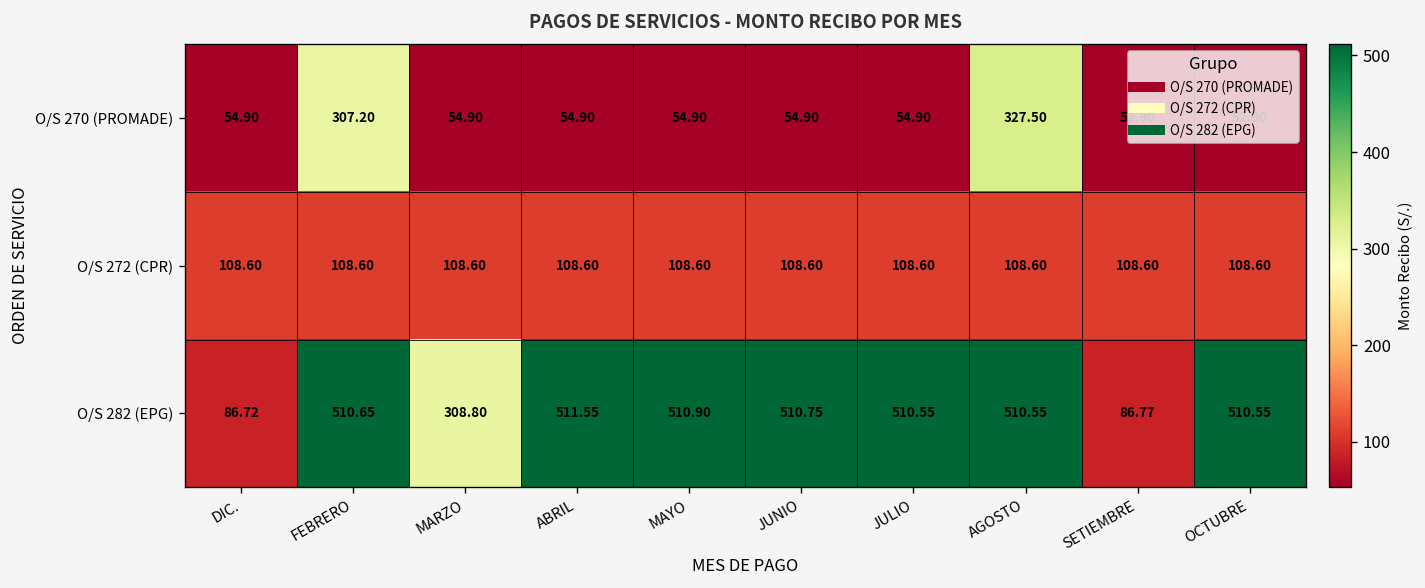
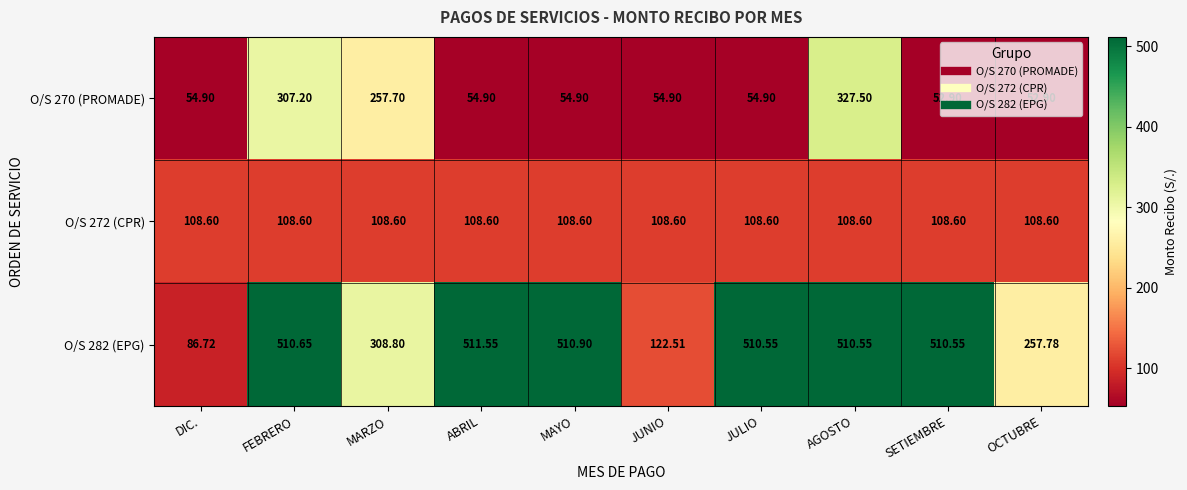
  {
    "O/S 270 (PROMADE)": {
      "DIC.": 54.90,
      "FEBRERO": 307.20,
-     "MARZO": 54.90,
+     "MARZO": 257.70,
      "ABRIL": 54.90,
      "MAYO": 54.90,
      "JUNIO": 54.90,
      "JULIO": 54.90,
      "AGOSTO": 327.50
    },
    "O/S 272 (CPR)": {
      "DIC.": 108.60,
      "FEBRERO": 108.60,
      "MARZO": 108.60,
      "ABRIL": 108.60,
      "MAYO": 108.60,
      "JUNIO": 108.60,
      "JULIO": 108.60,
      "AGOSTO": 108.60,
      "SETIEMBRE": 108.60,
      "OCTUBRE": 108.60
    },
    "O/S 282 (EPG)": {
      "DIC.": 86.72,
      "FEBRERO": 510.65,
      "MARZO": 308.80,
      "ABRIL": 511.55,
      "MAYO": 510.90,
-     "JUNIO": 510.75,
+     "JUNIO": 122.51,
      "JULIO": 510.55,
      "AGOSTO": 510.55,
-     "SETIEMBRE": 86.77,
-     "OCTUBRE": 510.55
+     "SETIEMBRE": 510.55,
+     "OCTUBRE": 257.78
    }
  }
